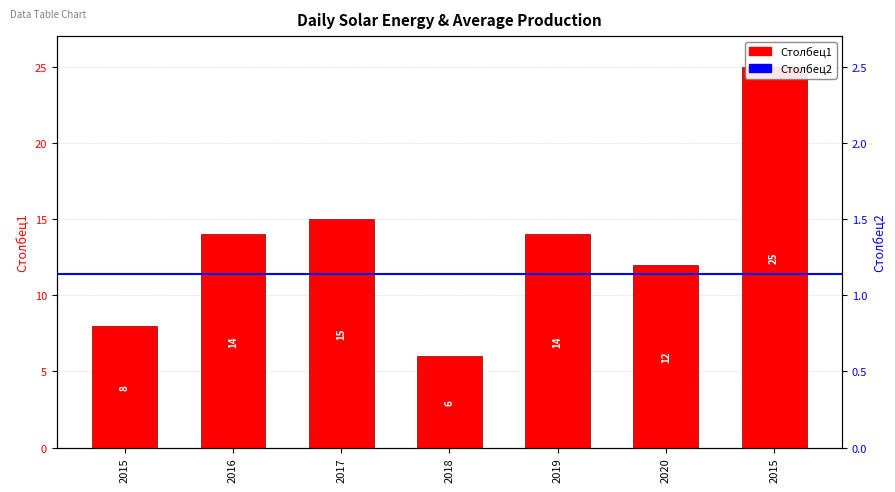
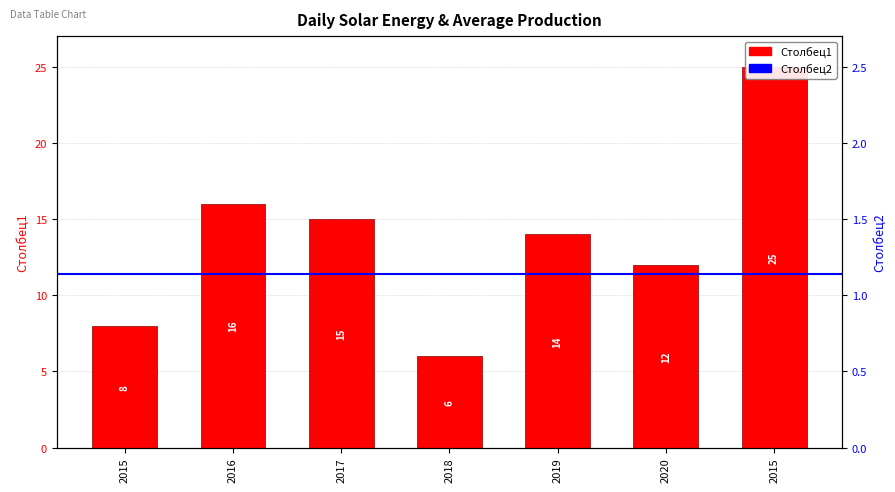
  {
    "Столбец1": {
-     "2016": 14,
+     "2016": 16,
      "2017": 15,
      "2018": 6,
      "2020": 12
    }
  }
